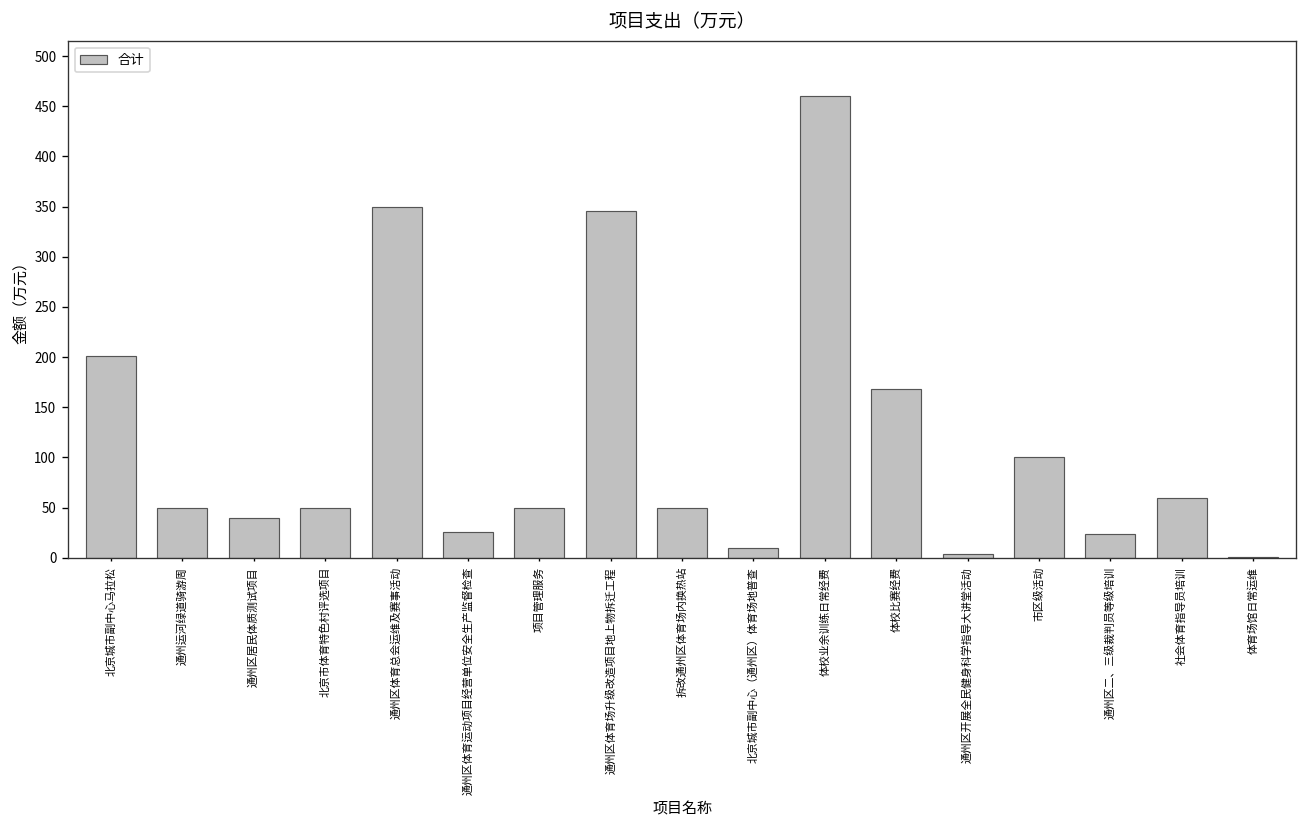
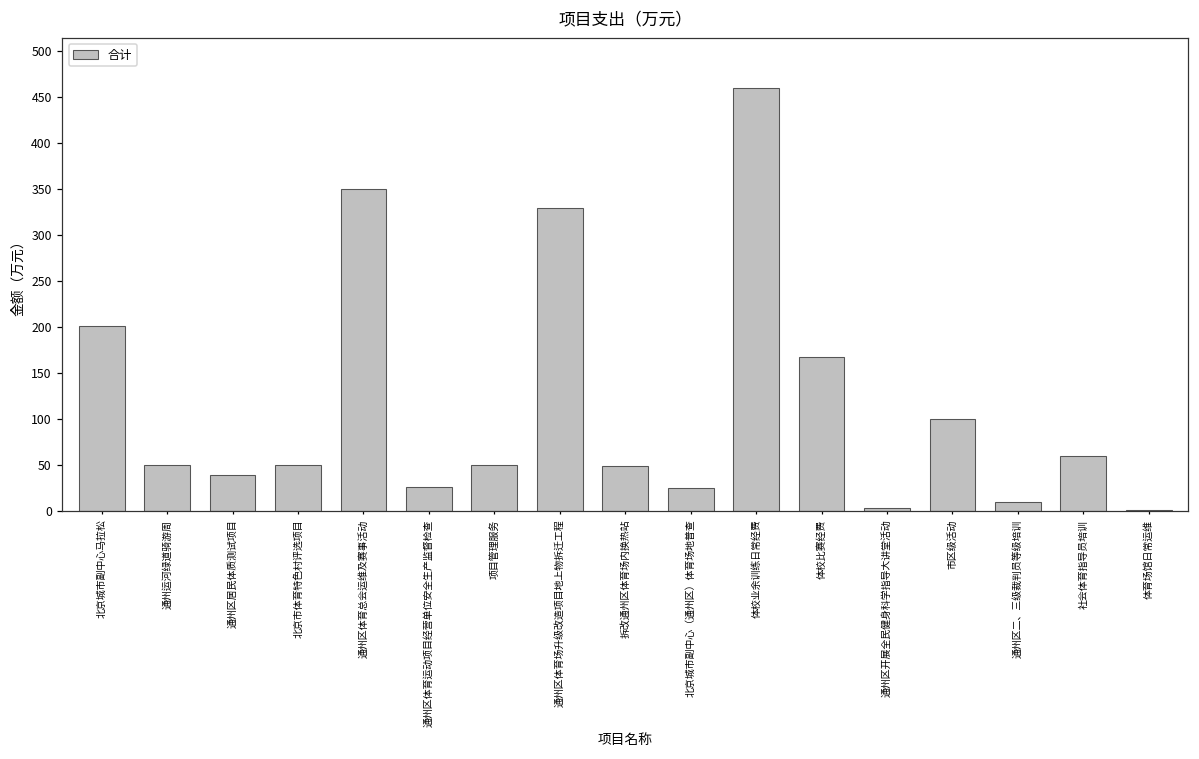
  {
    "北京城市副中心马拉松": 200,
    "通州运河绿道骑游周": 50,
    "通州区居民体质测试项目": 40,
    "北京市体育特色村评选项目": 50,
    "通州区体育总会运维及赛事活动": 350,
    "通州区体育运动项目经营单位安全生产监督检查": 30,
    "项目管理服务": 50,
-   "通州区体育场升级改造项目地上物拆迁工程": 350,
+   "通州区体育场升级改造项目地上物拆迁工程": 330,
    "拆改通州区体育场内换热站": 50,
-   "北京城市副中心（通州区）体育场地普查": 10,
+   "北京城市副中心（通州区）体育场地普查": 30,
    "体校业余训练日常经费": 460,
    "体校比赛经费": 170,
    "通州区开展全民健身科学指导大讲堂活动": 0,
    "市区级活动": 100,
-   "通州区二、三级裁判员等级培训": 20,
+   "通州区二、三级裁判员等级培训": 10,
    "社会体育指导员培训": 60
  }
